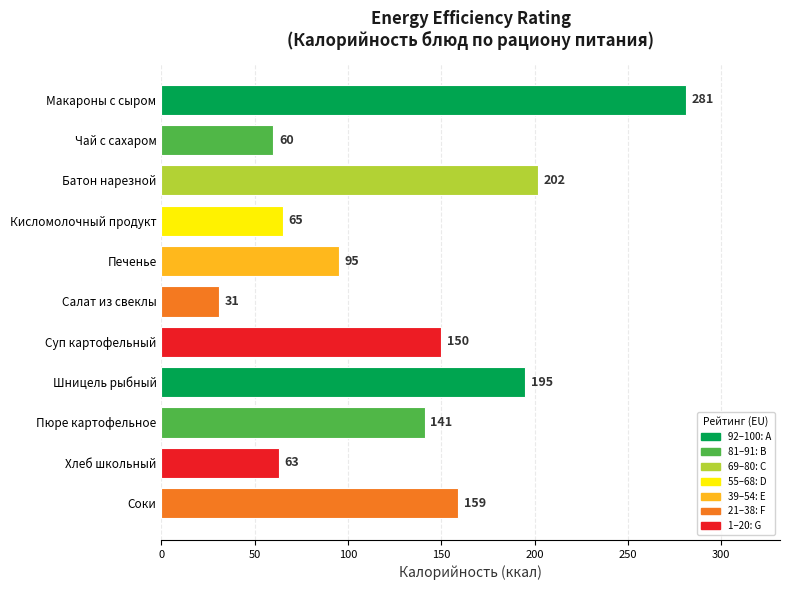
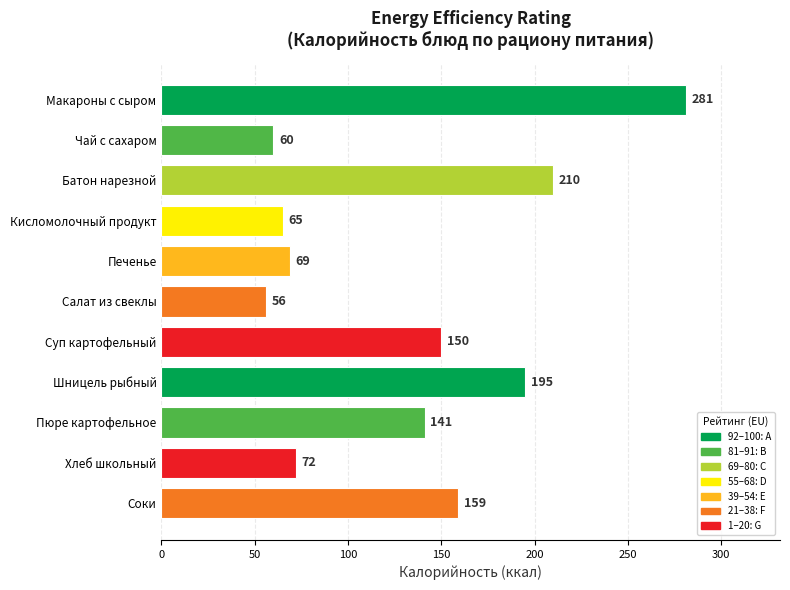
  {
    "Макароны с сыром": 281,
    "Чай с сахаром": 60,
-   "Батон нарезной": 202,
+   "Батон нарезной": 210,
    "Кисломолочный продукт": 65,
-   "Печенье": 95,
-   "Салат из свеклы": 31,
+   "Печенье": 69,
+   "Салат из свеклы": 56,
    "Суп картофельный": 150,
    "Шницель рыбный": 195,
    "Пюре картофельное": 141,
-   "Хлеб школьный": 63,
+   "Хлеб школьный": 72,
    "Соки": 159
  }
